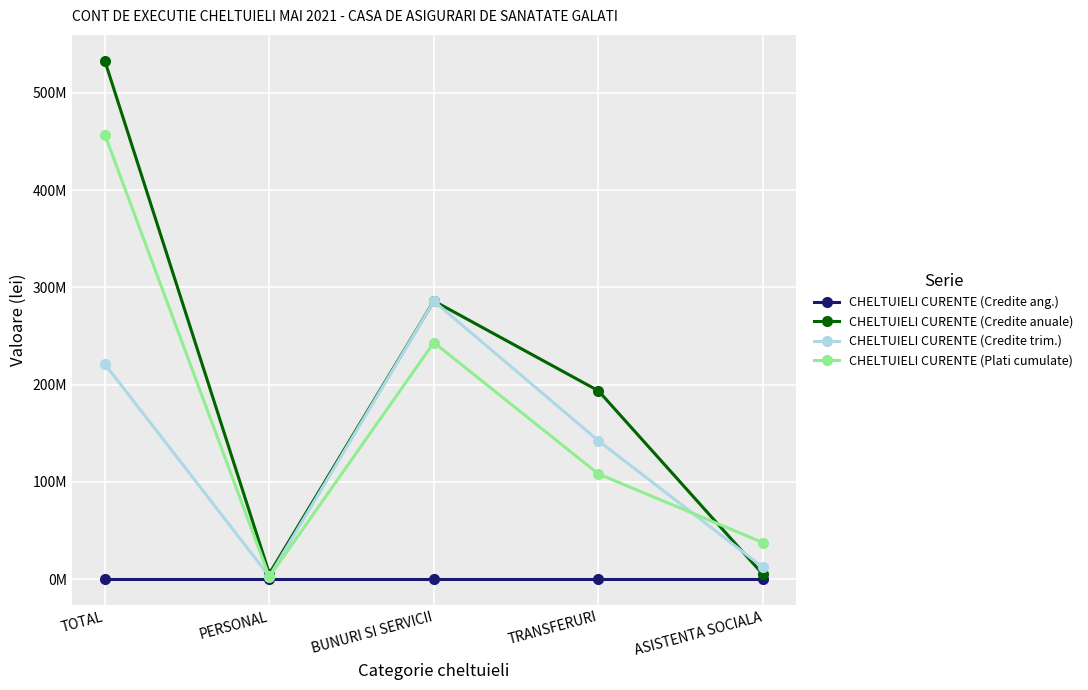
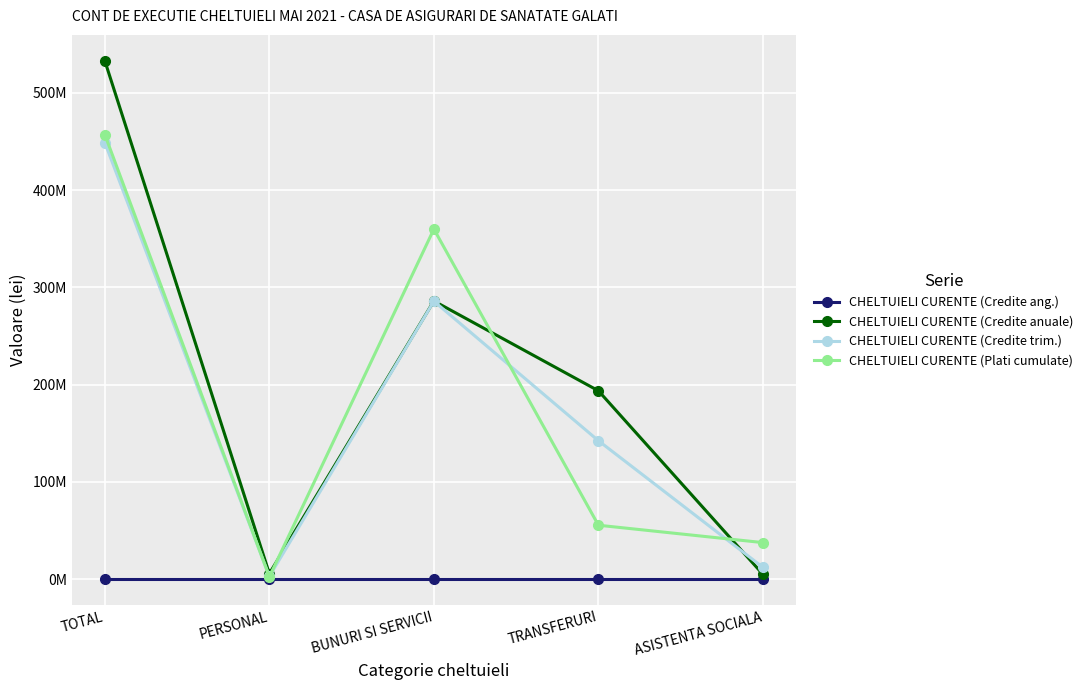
  {
    "CHELTUIELI CURENTE (Credite ang.)": {
      "TOTAL": 0,
      "BUNURI SI SERVICII": 0,
      "TRANSFERURI": 0,
      "ASISTENTA SOCIALA": 0
    },
    "CHELTUIELI CURENTE (Credite anuale)": {
      "TOTAL": 530000000,
      "PERSONAL": 10000000,
      "TRANSFERURI": 190000000,
      "ASISTENTA SOCIALA": 0
    },
    "CHELTUIELI CURENTE (Credite trim.)": {
-     "TOTAL": 220000000,
+     "TOTAL": 450000000,
      "TRANSFERURI": 140000000,
      "ASISTENTA SOCIALA": 10000000
    },
    "CHELTUIELI CURENTE (Plati cumulate)": {
      "TOTAL": 460000000,
-     "BUNURI SI SERVICII": 240000000,
-     "TRANSFERURI": 110000000,
+     "BUNURI SI SERVICII": 360000000,
+     "TRANSFERURI": 60000000,
      "ASISTENTA SOCIALA": 40000000
    }
  }
